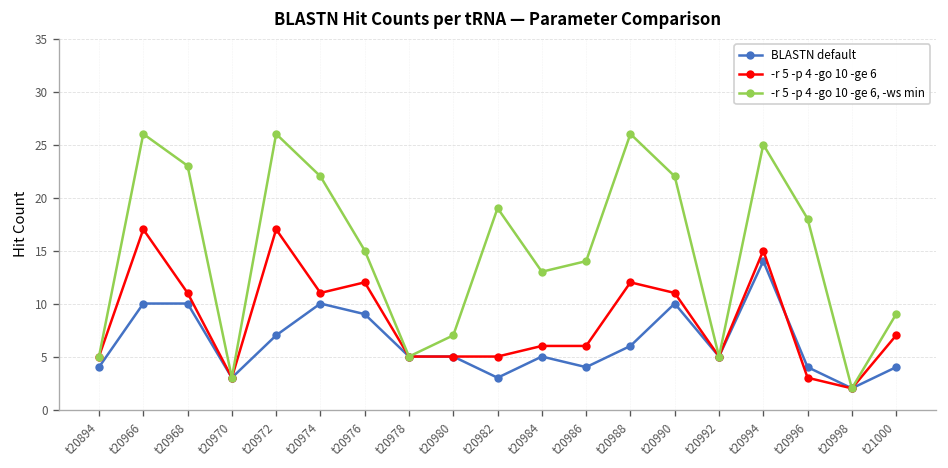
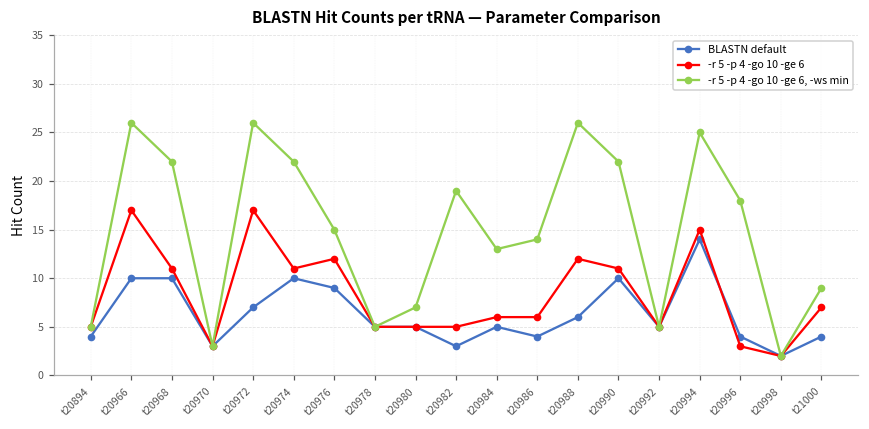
  {
    "BLASTN default": {
      "t20894": 4,
      "t20966": 10,
      "t20968": 10,
      "t20972": 7,
      "t20974": 10,
      "t20976": 9,
      "t20982": 3,
      "t20984": 5,
      "t20986": 4,
      "t20988": 6,
      "t20990": 10,
      "t20994": 14,
      "t20996": 4,
      "t21000": 4
    },
    "-r 5 -p 4 -go 10 -ge 6": {
      "t20966": 17,
      "t20968": 11,
      "t20972": 17,
      "t20974": 11,
      "t20976": 12,
      "t20982": 5,
      "t20984": 6,
      "t20986": 6,
      "t20988": 12,
      "t20990": 11,
      "t20994": 15,
      "t20996": 3,
      "t21000": 7
    },
    "-r 5 -p 4 -go 10 -ge 6, -ws min": {
      "t20966": 26,
-     "t20968": 23,
+     "t20968": 22,
      "t20972": 26,
      "t20974": 22,
      "t20976": 15,
      "t20980": 7,
      "t20982": 19,
      "t20984": 13,
      "t20986": 14,
      "t20988": 26,
      "t20990": 22,
      "t20994": 25,
      "t20996": 18,
      "t21000": 9
    }
  }
